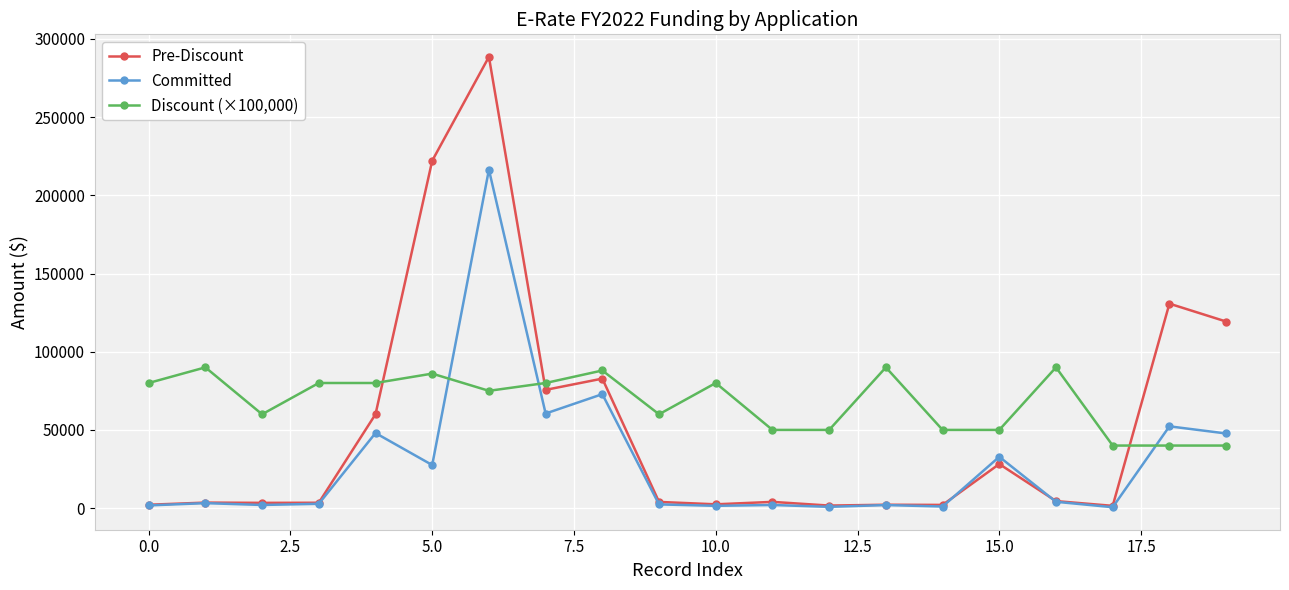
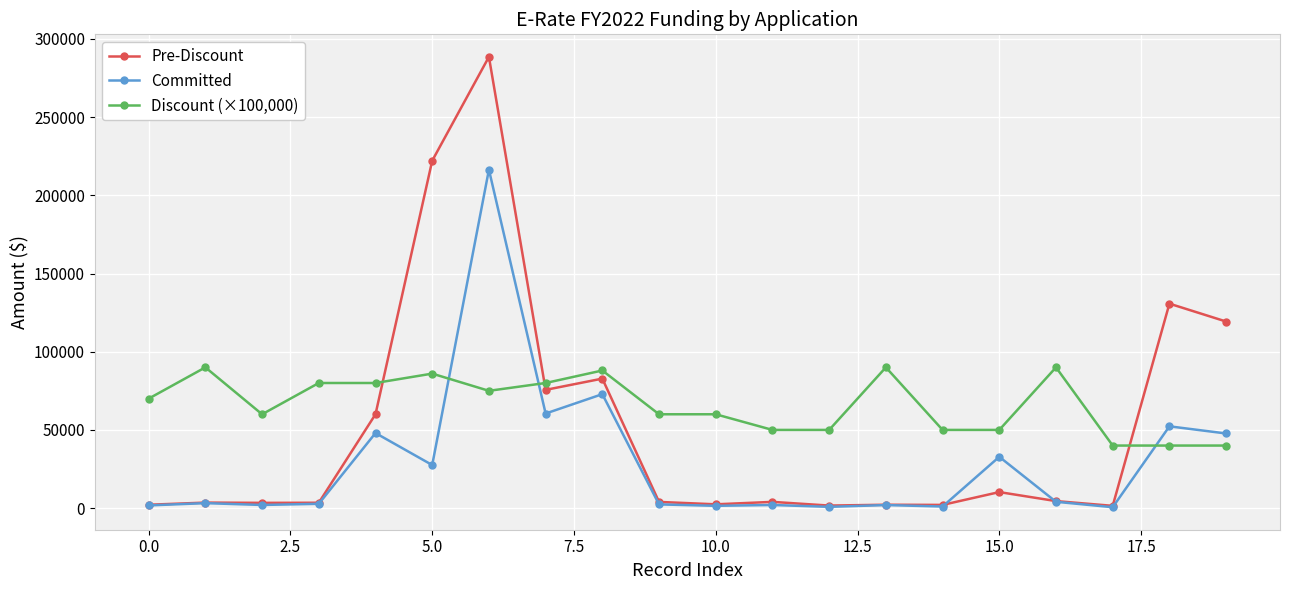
  {
    "Pre-Discount": {
      "5.0": 222000,
-     "15.0": 28000
+     "15.0": 10000
    },
    "Committed": {
      "5.0": 28000,
      "15.0": 33000
    },
    "Discount (×100,000)": {
-     "0.0": 80000,
+     "0.0": 70000,
      "5.0": 86000,
-     "10.0": 80000,
+     "10.0": 60000,
      "15.0": 50000
    }
  }
